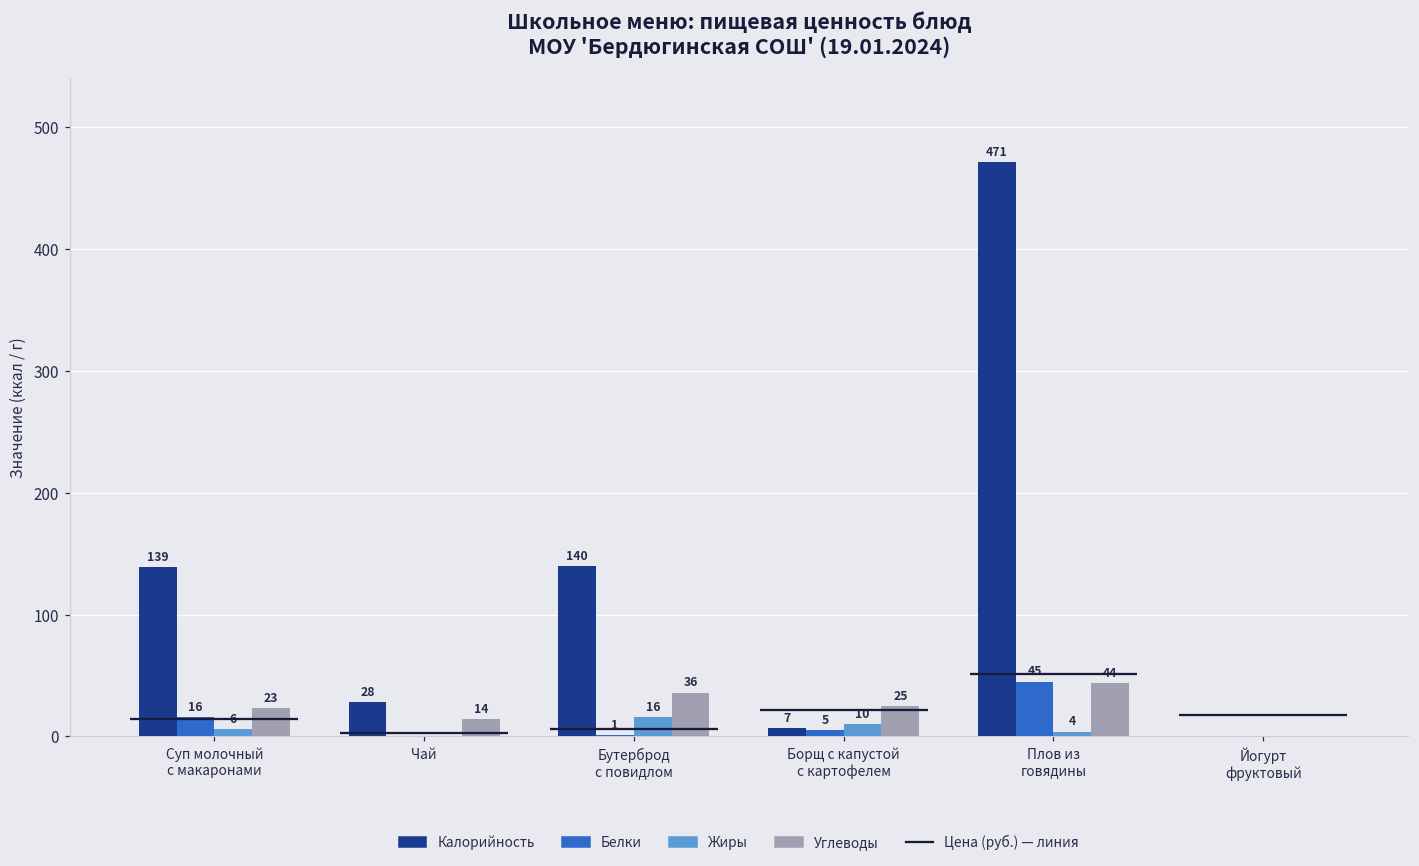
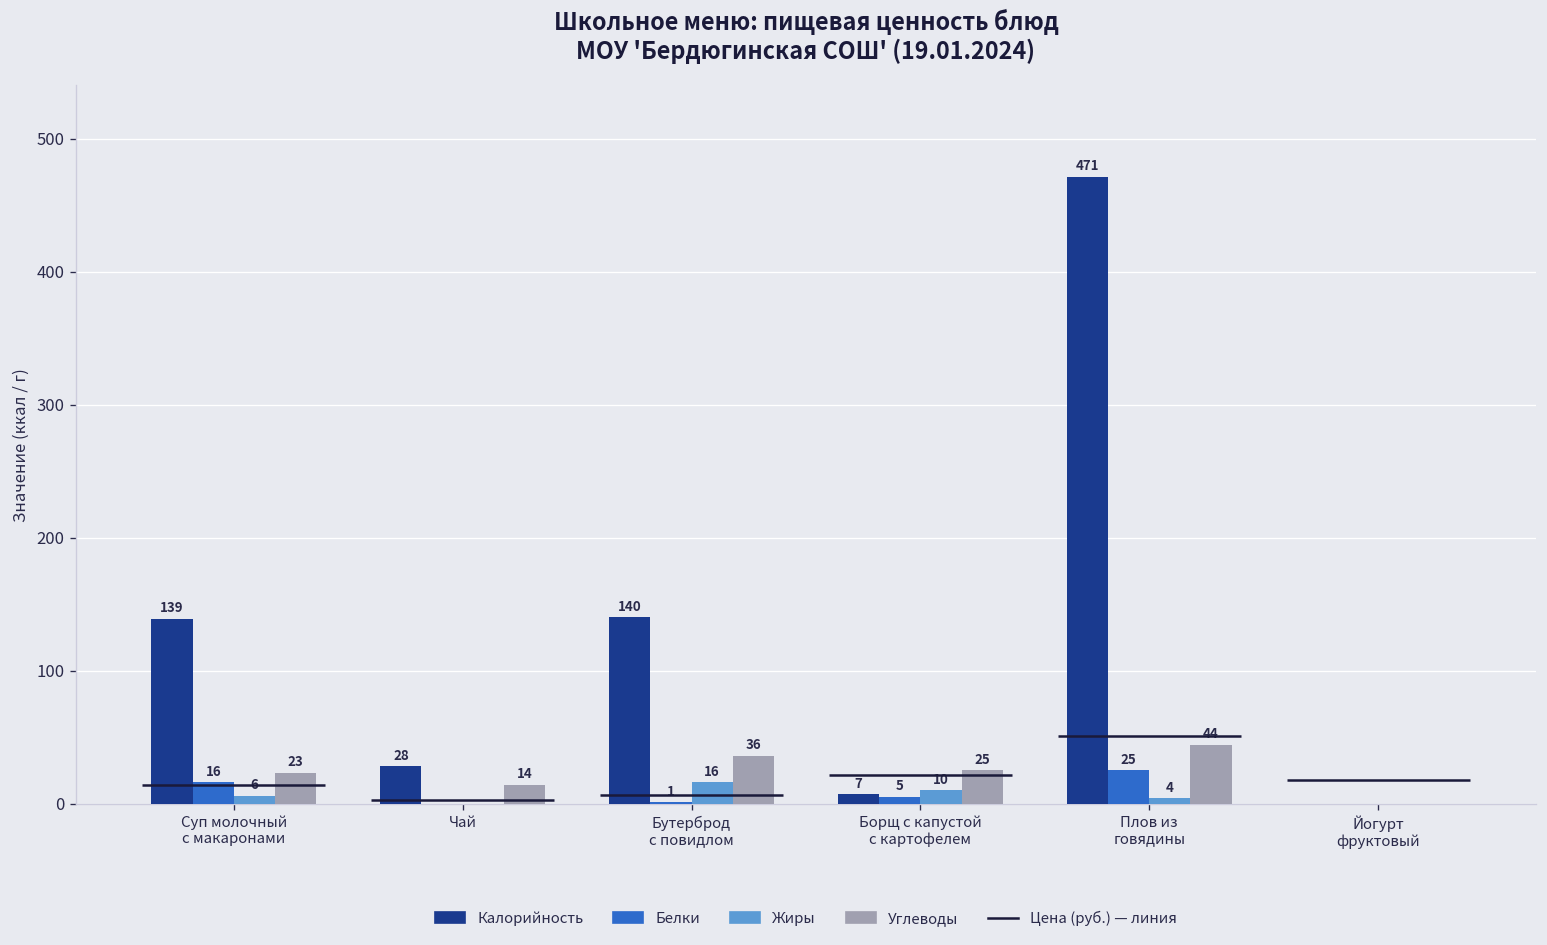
  {
    "Калорийность": {
      "Суп молочный с макаронами": 139,
      "Чай": 28,
      "Бутерброд с повидлом": 140,
      "Борщ с капустой с картофелем": 7,
      "Плов из говядины": 471
    },
    "Белки": {
      "Суп молочный с макаронами": 16,
      "Бутерброд с повидлом": 1,
      "Борщ с капустой с картофелем": 5,
-     "Плов из говядины": 45
+     "Плов из говядины": 25
    },
    "Жиры": {
      "Суп молочный с макаронами": 6,
      "Бутерброд с повидлом": 16,
      "Борщ с капустой с картофелем": 10,
      "Плов из говядины": 4
    },
    "Углеводы": {
      "Суп молочный с макаронами": 23,
      "Чай": 14,
      "Бутерброд с повидлом": 36,
      "Борщ с капустой с картофелем": 25,
      "Плов из говядины": 44
    }
  }
